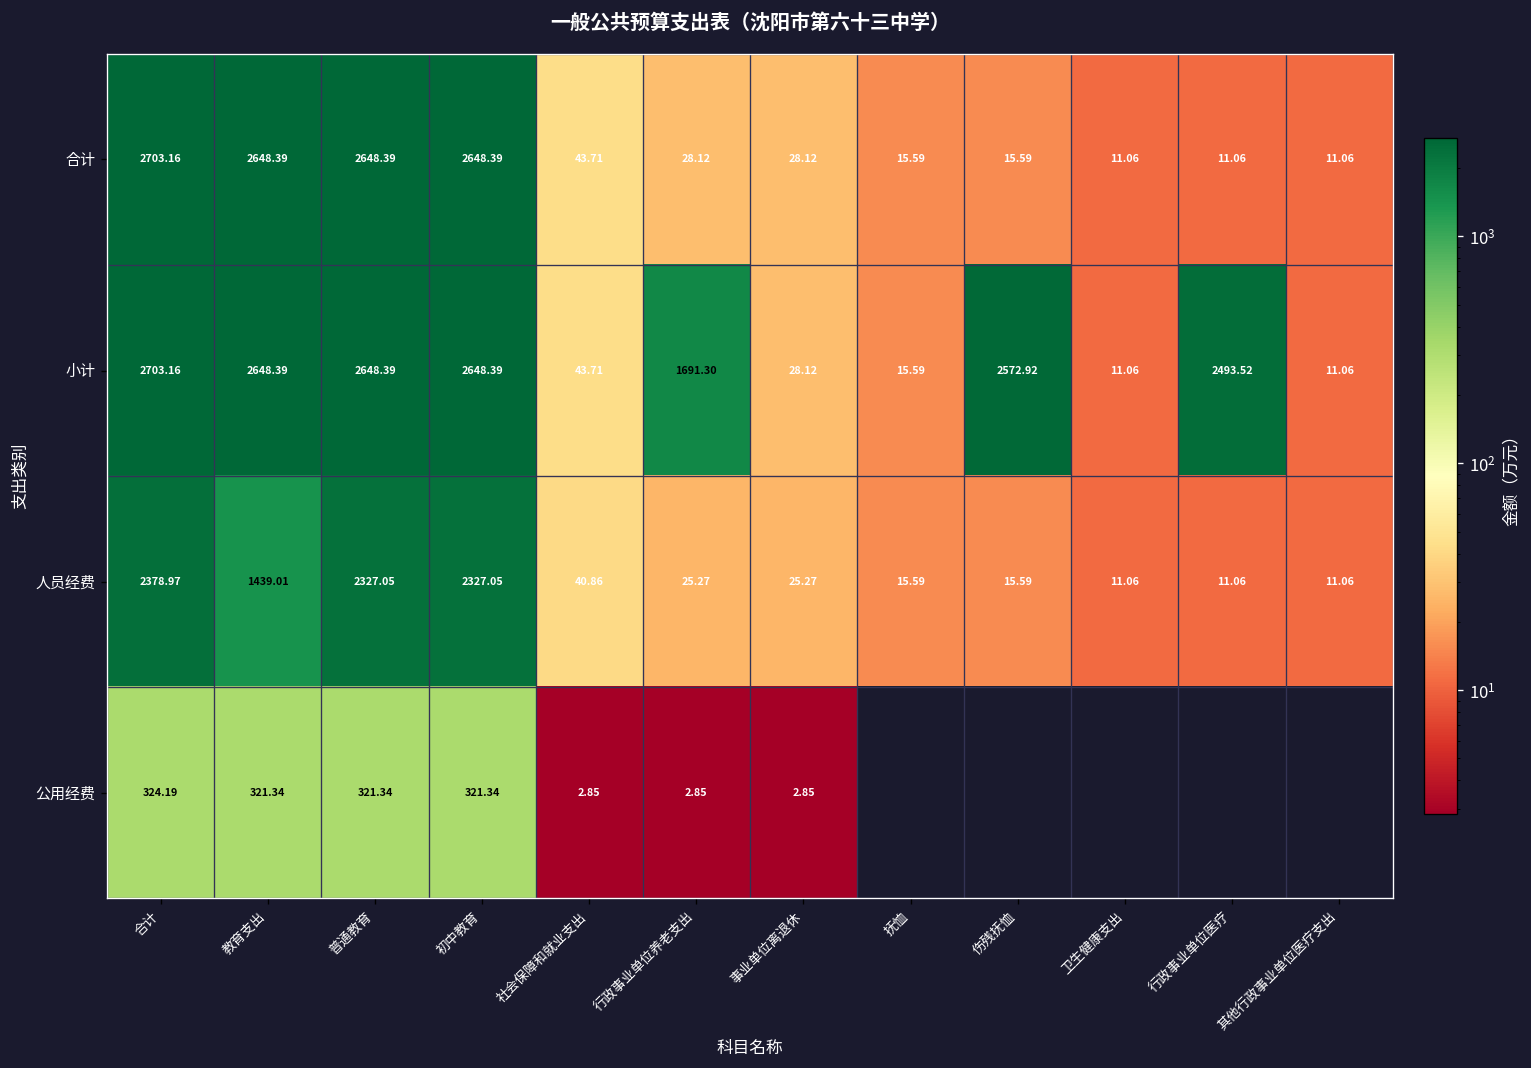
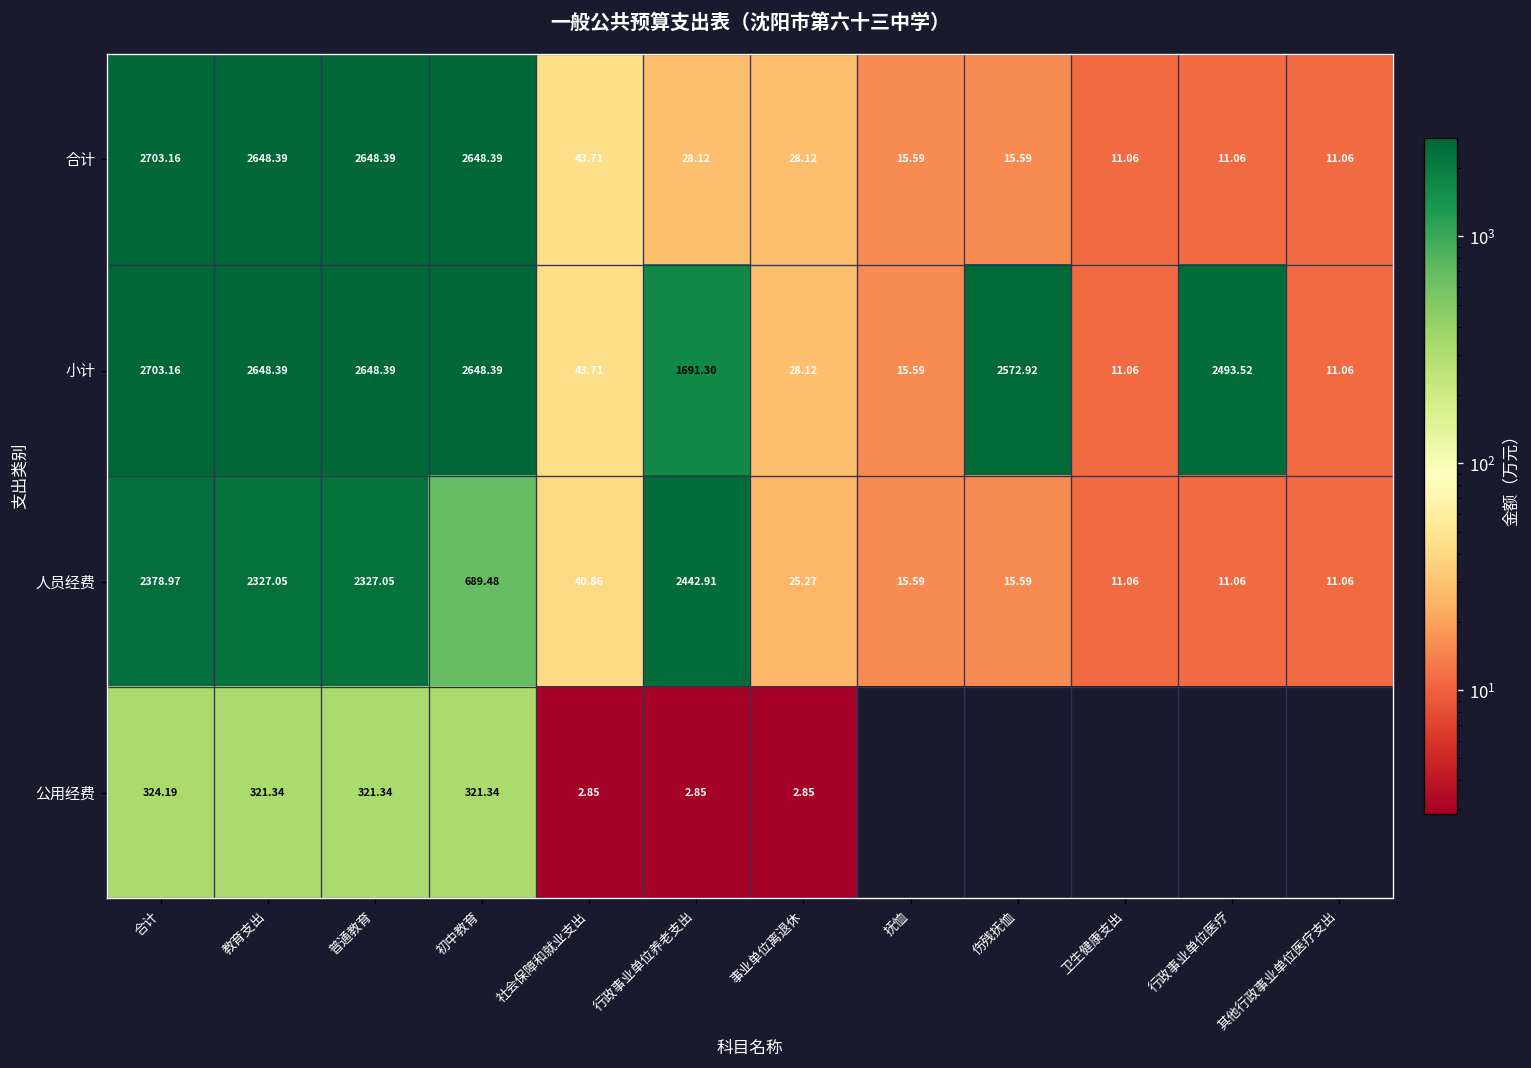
  {
    "合计": {
      "合计": 2703.16,
      "教育支出": 2648.39,
      "普通教育": 2648.39,
      "初中教育": 2648.39,
      "社会保障和就业支出": 43.71,
      "行政事业单位养老支出": 28.12,
      "事业单位离退休": 28.12,
      "抚恤": 15.59,
      "伤残抚恤": 15.59,
      "卫生健康支出": 11.06,
      "行政事业单位医疗": 11.06,
      "其他行政事业单位医疗支出": 11.06
    },
    "小计": {
      "合计": 2703.16,
      "教育支出": 2648.39,
      "普通教育": 2648.39,
      "初中教育": 2648.39,
      "社会保障和就业支出": 43.71,
      "行政事业单位养老支出": 1691.30,
      "事业单位离退休": 28.12,
      "抚恤": 15.59,
      "伤残抚恤": 2572.92,
      "卫生健康支出": 11.06,
      "行政事业单位医疗": 2493.52,
      "其他行政事业单位医疗支出": 11.06
    },
    "人员经费": {
      "合计": 2378.97,
-     "教育支出": 1439.01,
+     "教育支出": 2327.05,
      "普通教育": 2327.05,
-     "初中教育": 2327.05,
+     "初中教育": 689.48,
      "社会保障和就业支出": 40.86,
-     "行政事业单位养老支出": 25.27,
+     "行政事业单位养老支出": 2442.91,
      "事业单位离退休": 25.27,
      "抚恤": 15.59,
      "伤残抚恤": 15.59,
      "卫生健康支出": 11.06,
      "行政事业单位医疗": 11.06,
      "其他行政事业单位医疗支出": 11.06
    },
    "公用经费": {
      "合计": 324.19,
      "教育支出": 321.34,
      "普通教育": 321.34,
      "初中教育": 321.34,
      "社会保障和就业支出": 2.85,
      "行政事业单位养老支出": 2.85,
      "事业单位离退休": 2.85
    }
  }
